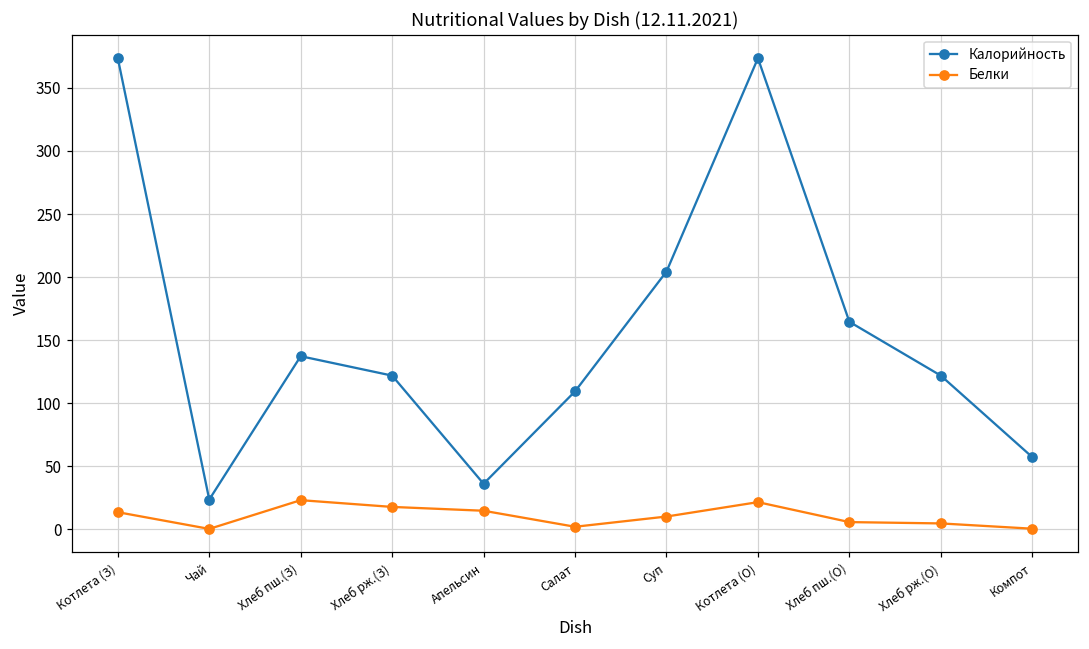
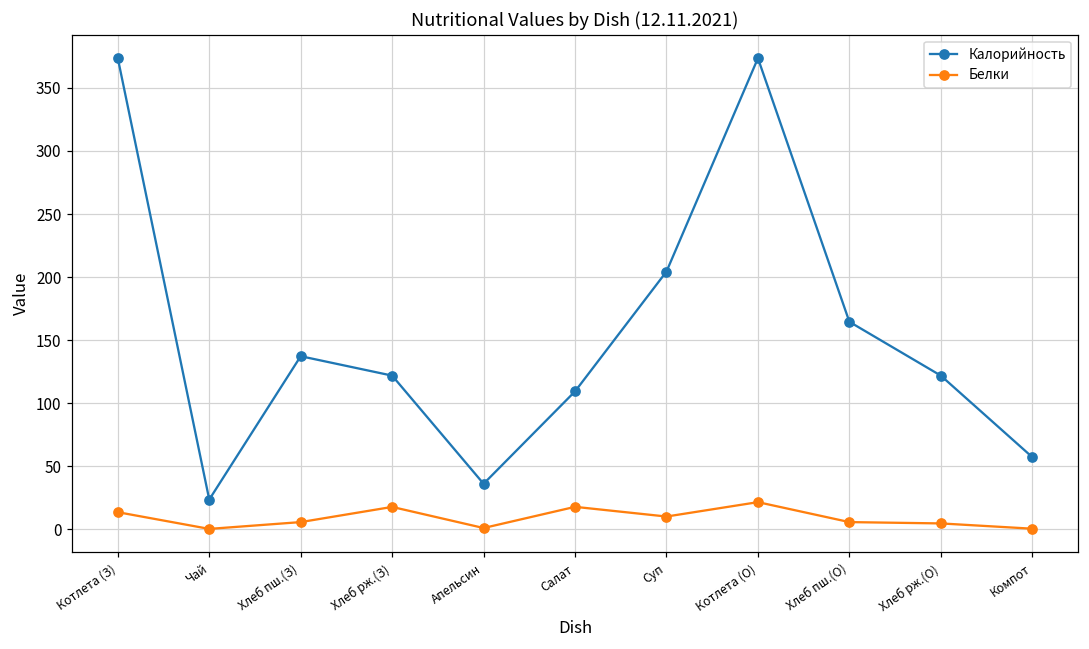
  {
    "Калорийность": {
      "Котлета (З)": 374,
      "Чай": 23,
      "Хлеб пш.(З)": 137,
      "Хлеб рж.(З)": 122,
      "Апельсин": 36,
      "Салат": 109,
      "Суп": 204,
      "Котлета (О)": 374,
      "Хлеб пш.(О)": 165,
      "Хлеб рж.(О)": 122,
      "Компот": 57
    },
    "Белки": {
      "Котлета (З)": 13,
      "Чай": 0,
-     "Хлеб пш.(З)": 23,
+     "Хлеб пш.(З)": 6,
      "Хлеб рж.(З)": 18,
-     "Апельсин": 15,
-     "Салат": 2,
+     "Апельсин": 1,
+     "Салат": 18,
      "Суп": 10,
      "Котлета (О)": 21,
      "Хлеб пш.(О)": 6,
      "Хлеб рж.(О)": 5,
      "Компот": 0
    }
  }
